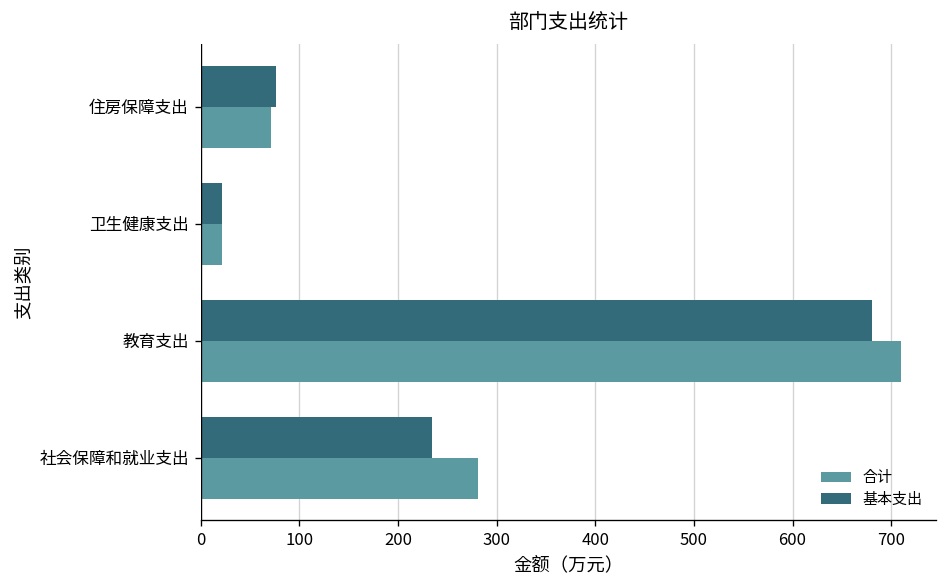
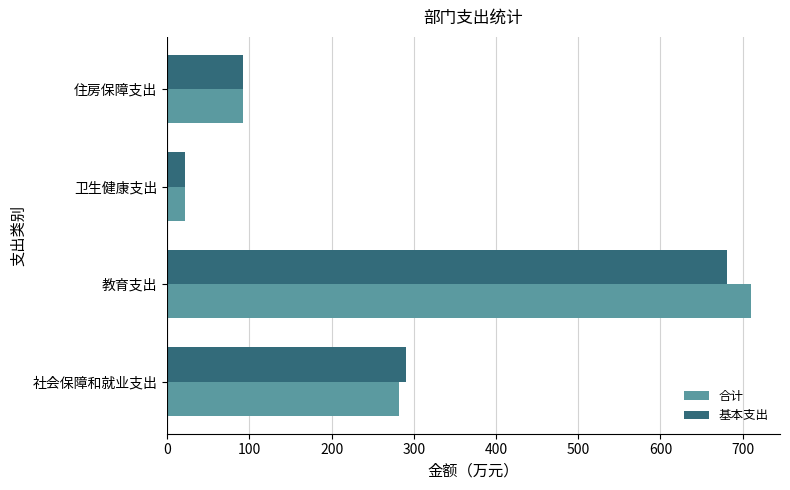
  {
    "合计": {
-     "住房保障支出": 70,
+     "住房保障支出": 90,
      "卫生健康支出": 20,
      "教育支出": 710,
      "社会保障和就业支出": 280
    },
    "基本支出": {
-     "住房保障支出": 80,
+     "住房保障支出": 90,
      "卫生健康支出": 20,
      "教育支出": 680,
-     "社会保障和就业支出": 230
+     "社会保障和就业支出": 290
    }
  }
